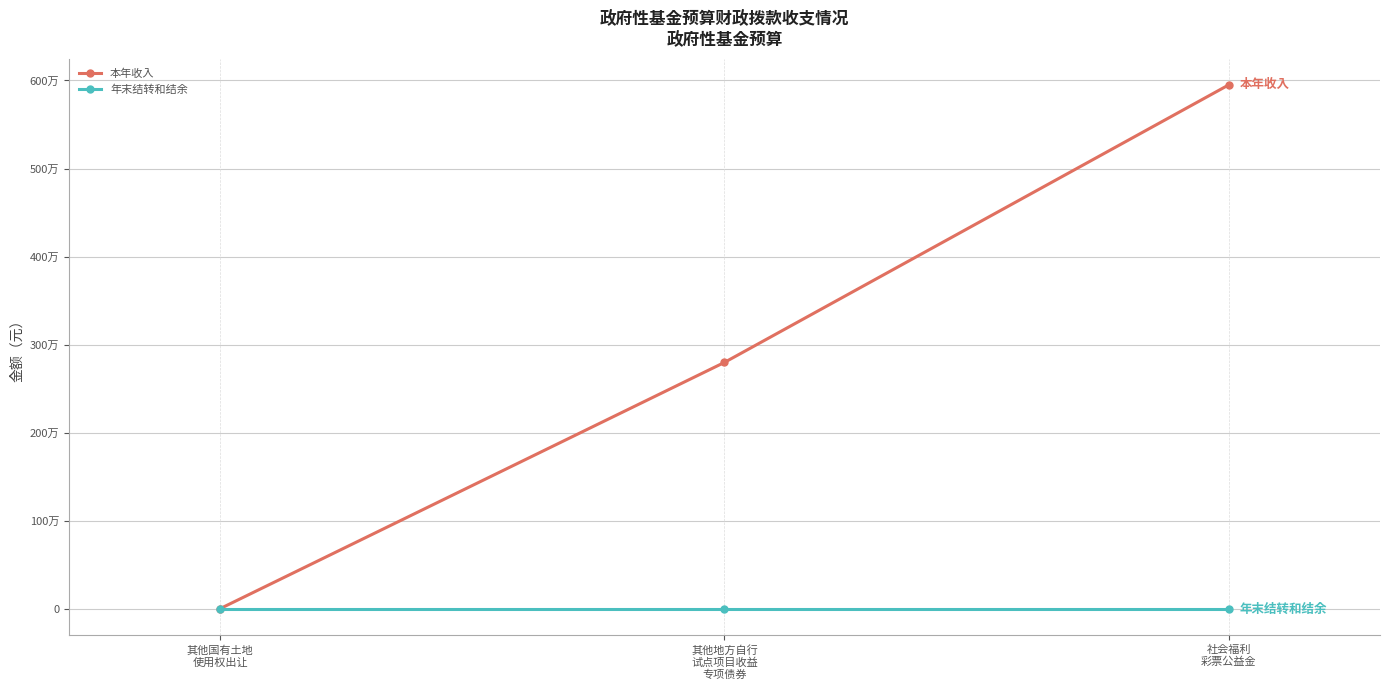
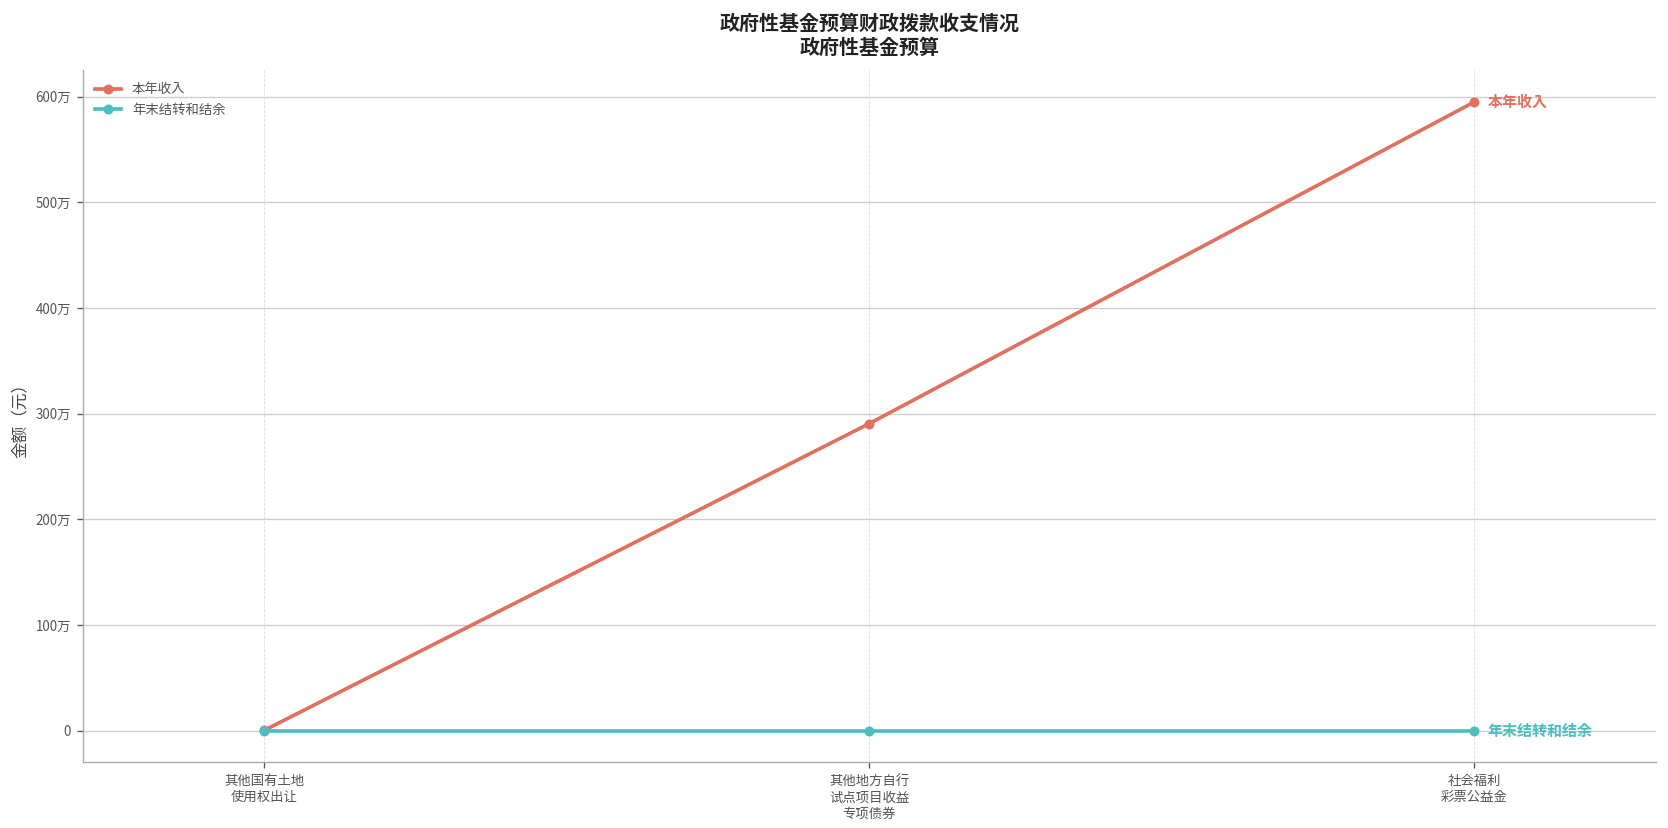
  {
    "本年收入": {
-     "其他地方自行 试点项目收益 专项债券": "280万",
+     "其他地方自行 试点项目收益 专项债券": "290万",
      "社会福利 彩票公益金": "590万"
    },
    "年末结转和结余": {
      "其他地方自行 试点项目收益 专项债券": "0万",
      "社会福利 彩票公益金": "0万"
    }
  }
